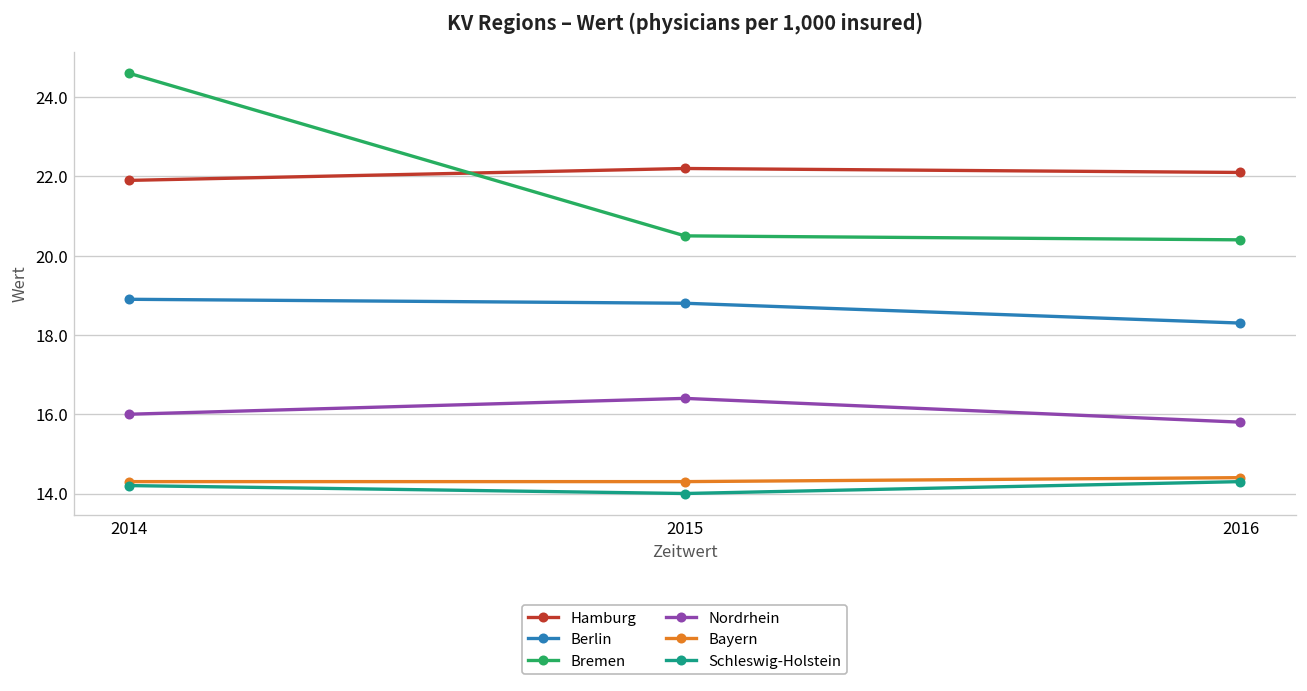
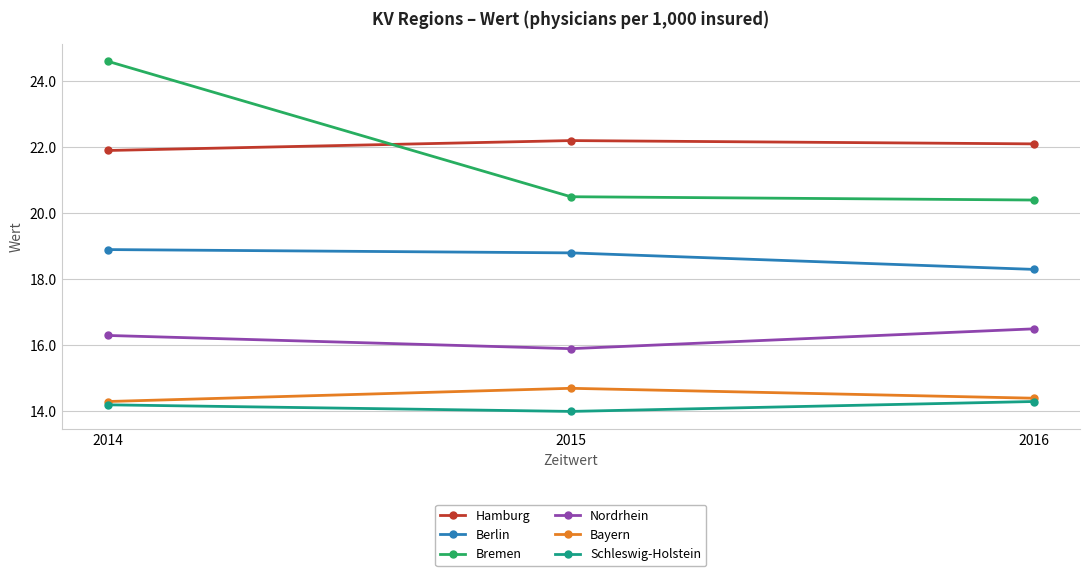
  {
    "Hamburg": {
      "2014": 21.9,
      "2015": 22.2,
      "2016": 22.1
    },
    "Berlin": {
      "2014": 18.9,
      "2015": 18.8,
      "2016": 18.3
    },
    "Nordrhein": {
-     "2014": 16.0,
-     "2015": 16.4,
-     "2016": 15.8
+     "2014": 16.3,
+     "2015": 15.9,
+     "2016": 16.5
    },
    "Bayern": {
      "2014": 14.3,
-     "2015": 14.3,
+     "2015": 14.7,
      "2016": 14.4
    }
  }
